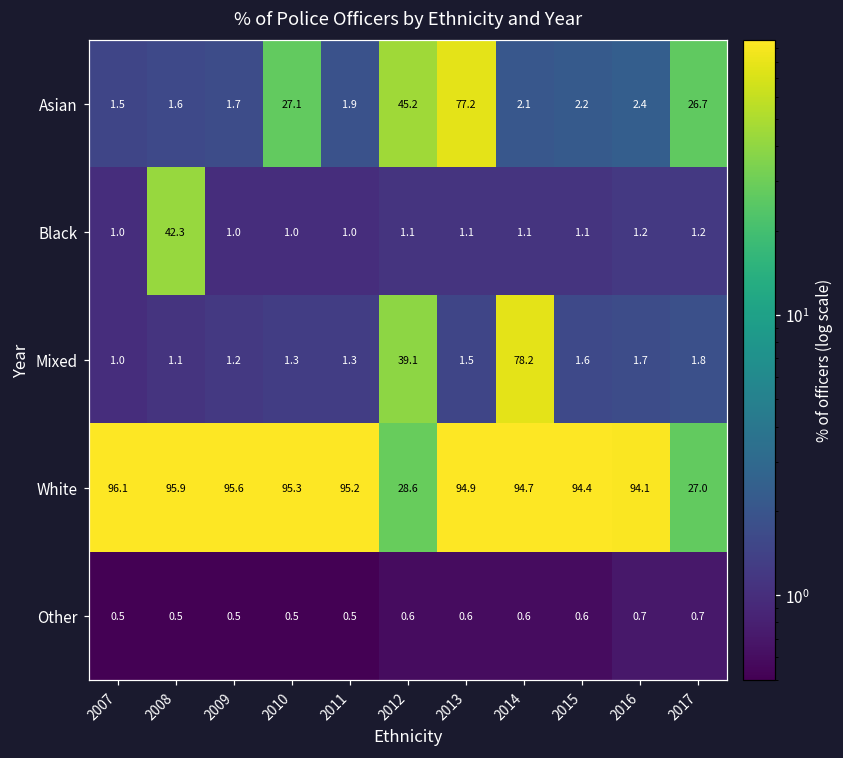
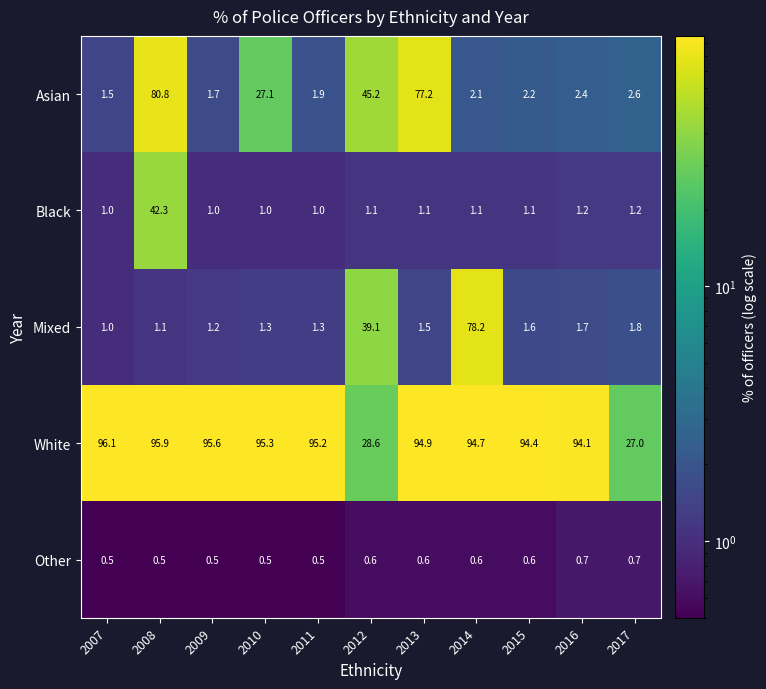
  {
    "Asian": {
      "2007": 1.5,
-     "2008": 1.6,
+     "2008": 80.8,
      "2009": 1.7,
      "2010": 27.1,
      "2011": 1.9,
      "2012": 45.2,
      "2013": 77.2,
      "2014": 2.1,
      "2015": 2.2,
      "2016": 2.4,
-     "2017": 26.7
+     "2017": 2.6
    },
    "Black": {
      "2007": 1.0,
      "2008": 42.3,
      "2009": 1.0,
      "2010": 1.0,
      "2011": 1.0,
      "2012": 1.1,
      "2013": 1.1,
      "2014": 1.1,
      "2015": 1.1,
      "2016": 1.2,
      "2017": 1.2
    },
    "Mixed": {
      "2007": 1.0,
      "2008": 1.1,
      "2009": 1.2,
      "2010": 1.3,
      "2011": 1.3,
      "2012": 39.1,
      "2013": 1.5,
      "2014": 78.2,
      "2015": 1.6,
      "2016": 1.7,
      "2017": 1.8
    },
    "White": {
      "2007": 96.1,
      "2008": 95.9,
      "2009": 95.6,
      "2010": 95.3,
      "2011": 95.2,
      "2012": 28.6,
      "2013": 94.9,
      "2014": 94.7,
      "2015": 94.4,
      "2016": 94.1,
      "2017": 27.0
    },
    "Other": {
      "2007": 0.5,
      "2008": 0.5,
      "2009": 0.5,
      "2010": 0.5,
      "2011": 0.5,
      "2012": 0.6,
      "2013": 0.6,
      "2014": 0.6,
      "2015": 0.6,
      "2016": 0.7,
      "2017": 0.7
    }
  }
